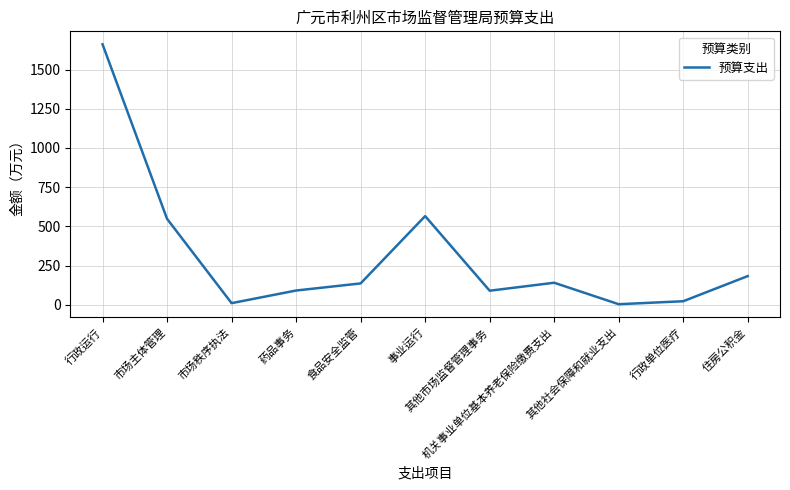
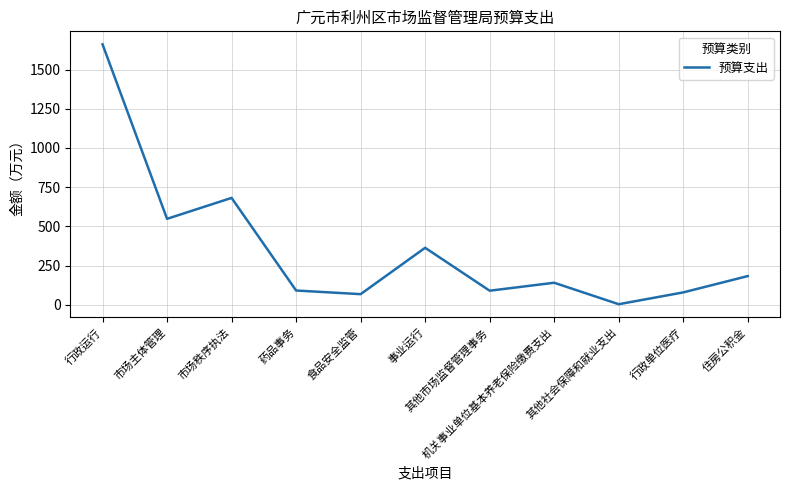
  {
    "行政运行": 1660,
    "市场主体管理": 550,
-   "市场秩序执法": 10,
+   "市场秩序执法": 680,
    "药品事务": 90,
-   "食品安全监管": 140,
-   "事业运行": 570,
+   "食品安全监管": 70,
+   "事业运行": 360,
    "其他市场监督管理事务": 90,
    "机关事业单位基本养老保险缴费支出": 140,
    "其他社会保障和就业支出": 0,
-   "行政单位医疗": 20,
+   "行政单位医疗": 80,
    "住房公积金": 180
  }
